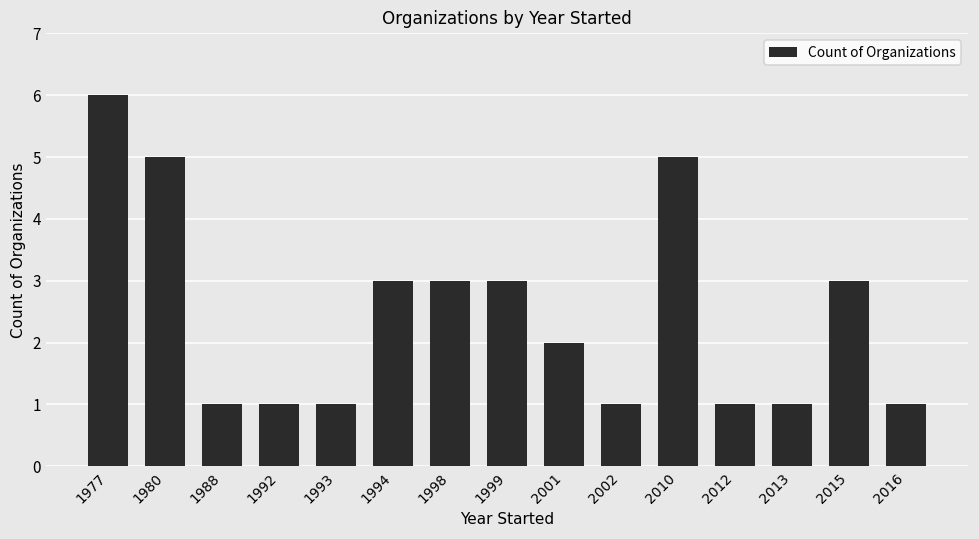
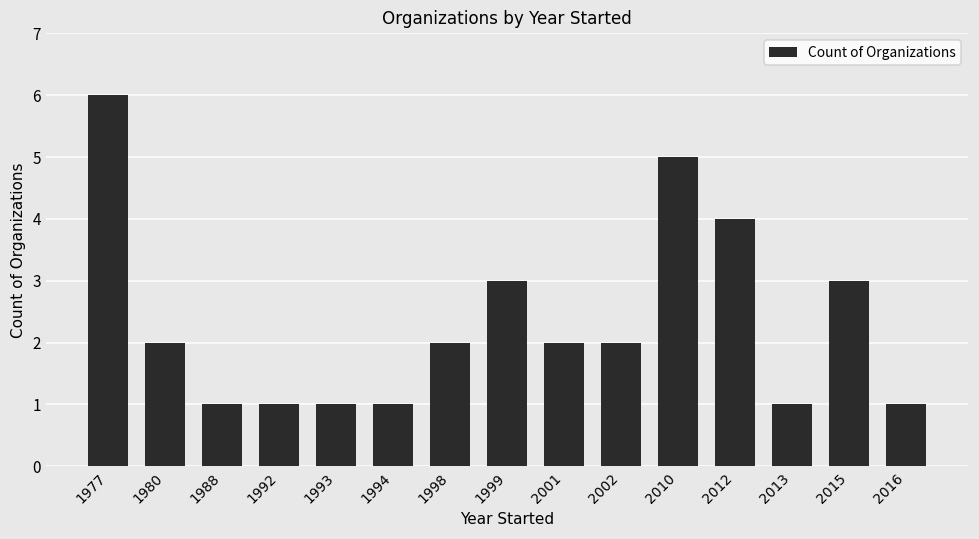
  {
    "1977": 6,
-   "1980": 5,
+   "1980": 2,
    "1988": 1,
    "1992": 1,
    "1993": 1,
-   "1994": 3,
-   "1998": 3,
+   "1994": 1,
+   "1998": 2,
    "1999": 3,
    "2001": 2,
-   "2002": 1,
+   "2002": 2,
    "2010": 5,
-   "2012": 1,
+   "2012": 4,
    "2013": 1,
    "2015": 3,
    "2016": 1
  }
